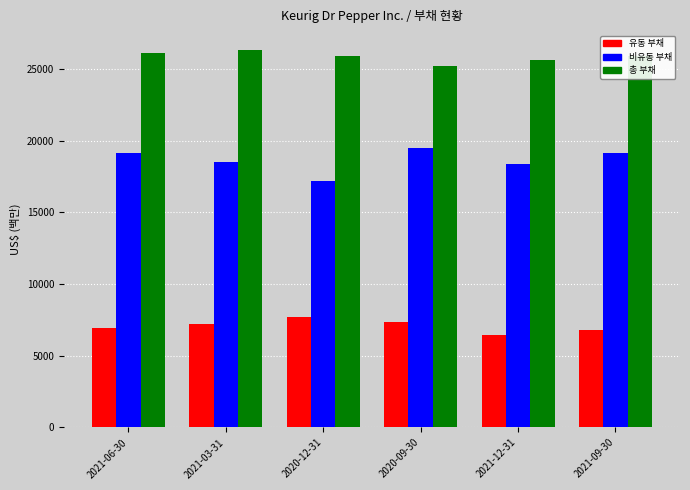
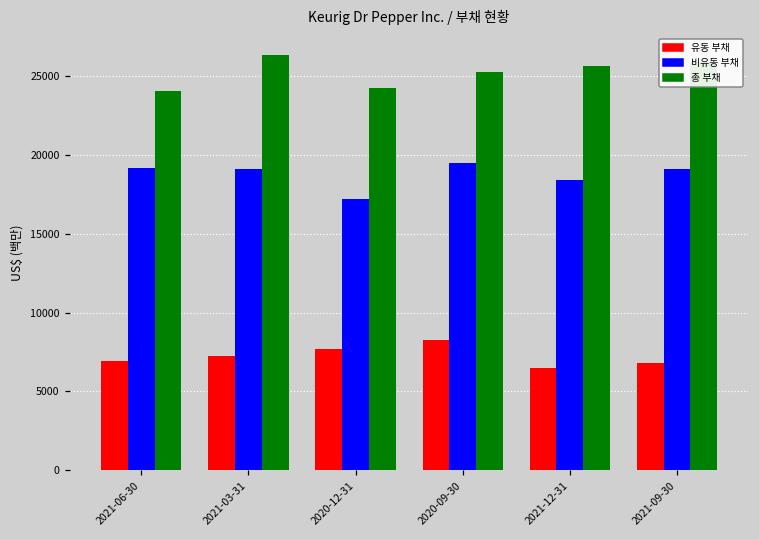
  {
    "유동 부채": {
      "2021-06-30": 6900,
      "2021-03-31": 7200,
      "2020-12-31": 7700,
-     "2020-09-30": 7300,
+     "2020-09-30": 8300,
      "2021-12-31": 6500,
      "2021-09-30": 6800
    },
    "비유동 부채": {
      "2021-06-30": 19200,
-     "2021-03-31": 18500,
+     "2021-03-31": 19100,
      "2020-12-31": 17200,
      "2020-09-30": 19500,
      "2021-12-31": 18400,
      "2021-09-30": 19100
    },
    "총 부채": {
-     "2021-06-30": 26100,
+     "2021-06-30": 24100,
      "2021-03-31": 26300,
-     "2020-12-31": 25900,
+     "2020-12-31": 24300,
      "2020-09-30": 25200,
      "2021-12-31": 25600
    }
  }
